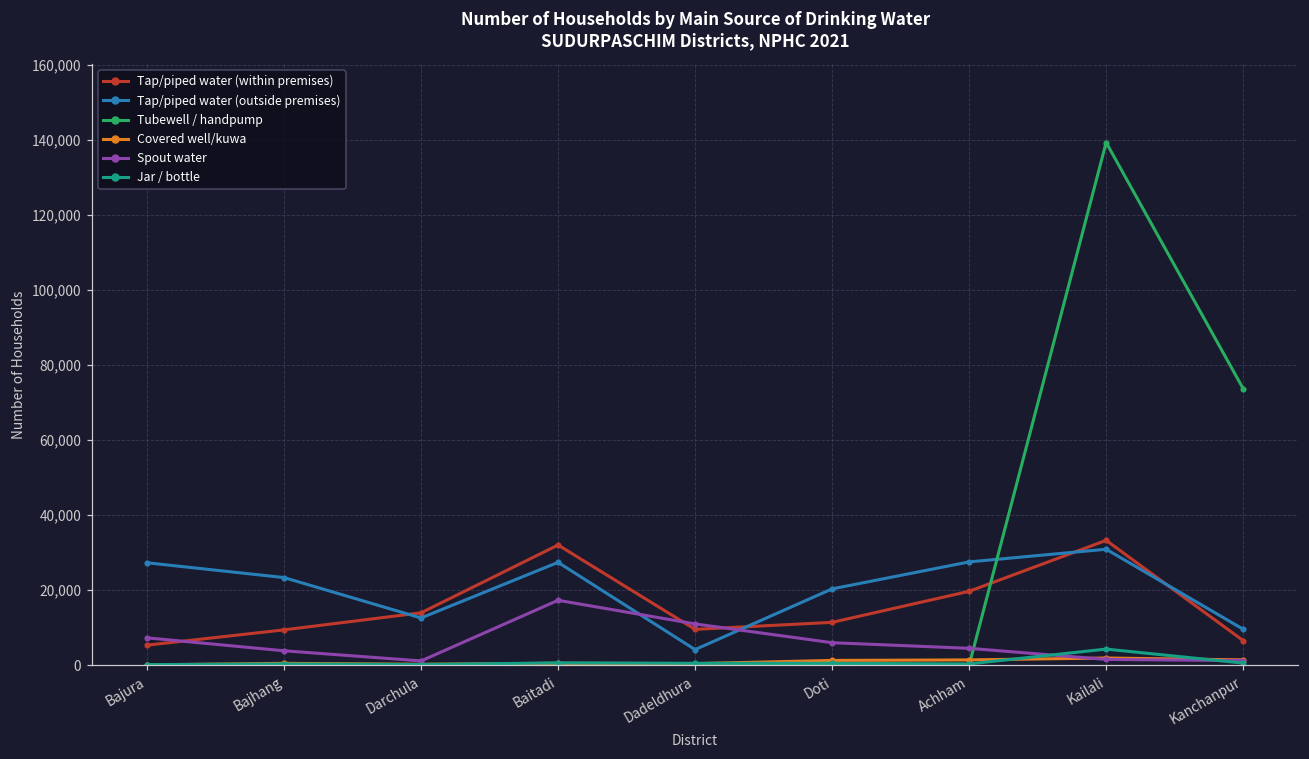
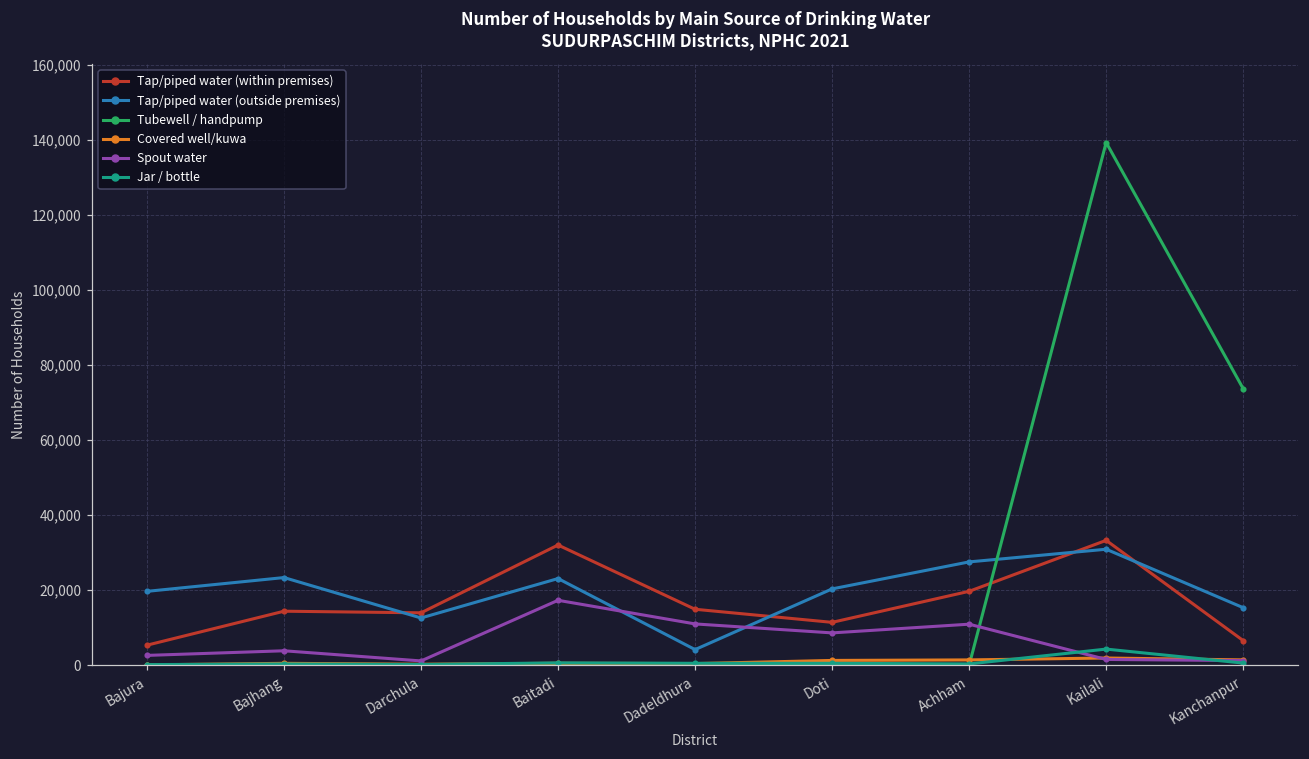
  {
    "Tap/piped water (within premises)": {
      "Bajura": "5,000",
-     "Bajhang": "9,000",
+     "Bajhang": "14,000",
      "Darchula": "14,000",
      "Baitadi": "32,000",
-     "Dadeldhura": "10,000",
+     "Dadeldhura": "15,000",
      "Doti": "11,000",
      "Achham": "20,000",
      "Kailali": "33,000",
      "Kanchanpur": "7,000"
    },
    "Tap/piped water (outside premises)": {
-     "Bajura": "27,000",
+     "Bajura": "20,000",
      "Bajhang": "23,000",
      "Darchula": "13,000",
-     "Baitadi": "27,000",
+     "Baitadi": "23,000",
      "Dadeldhura": "4,000",
      "Doti": "20,000",
      "Achham": "28,000",
      "Kailali": "31,000",
-     "Kanchanpur": "10,000"
+     "Kanchanpur": "15,000"
    },
    "Covered well/kuwa": {
      "Doti": "1,000",
      "Achham": "1,000"
    },
    "Spout water": {
-     "Bajura": "7,000",
+     "Bajura": "3,000",
      "Bajhang": "4,000",
      "Darchula": "1,000",
      "Baitadi": "17,000",
      "Dadeldhura": "11,000",
-     "Doti": "6,000",
-     "Achham": "5,000"
+     "Doti": "9,000",
+     "Achham": "11,000"
    }
  }
